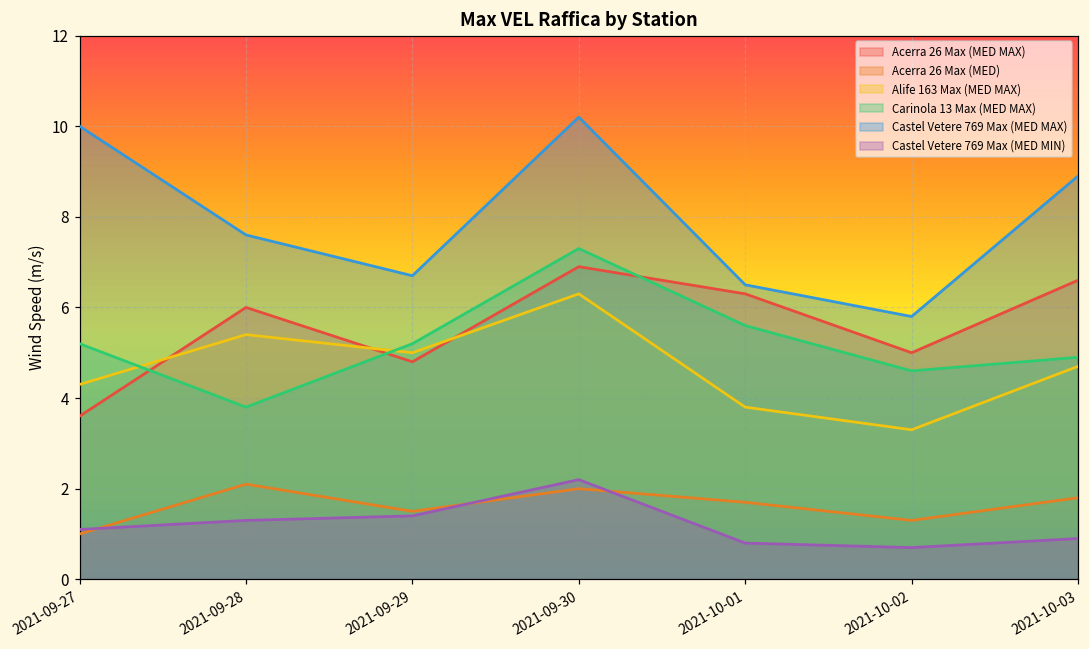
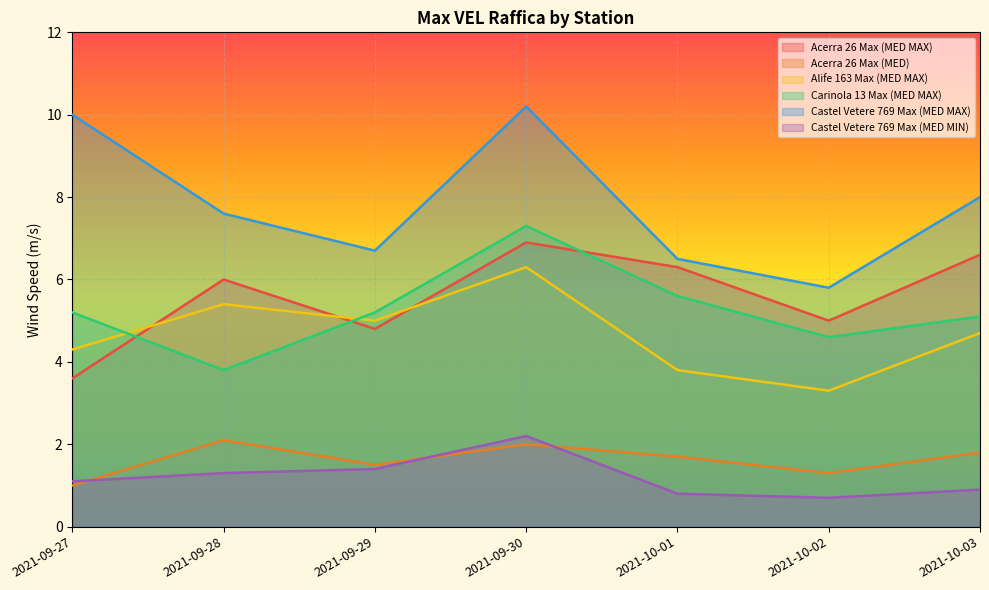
  {
    "Carinola 13 Max (MED MAX)": {
      "2021-09-27": 5.2,
      "2021-09-28": 3.8,
      "2021-09-29": 5.2,
      "2021-09-30": 7.3,
      "2021-10-01": 5.6,
      "2021-10-02": 4.6,
-     "2021-10-03": 4.9
+     "2021-10-03": 5.1
    },
    "Castel Vetere 769 Max (MED MAX)": {
      "2021-09-27": 10.0,
      "2021-09-28": 7.6,
      "2021-09-29": 6.7,
      "2021-09-30": 10.2,
      "2021-10-01": 6.5,
      "2021-10-02": 5.8,
-     "2021-10-03": 8.9
+     "2021-10-03": 8.0
    },
    "Castel Vetere 769 Max (MED MIN)": {
      "2021-09-27": 1.1,
      "2021-09-28": 1.3,
      "2021-09-29": 1.4,
      "2021-09-30": 2.2,
      "2021-10-01": 0.8,
      "2021-10-02": 0.7,
      "2021-10-03": 0.9
    }
  }
